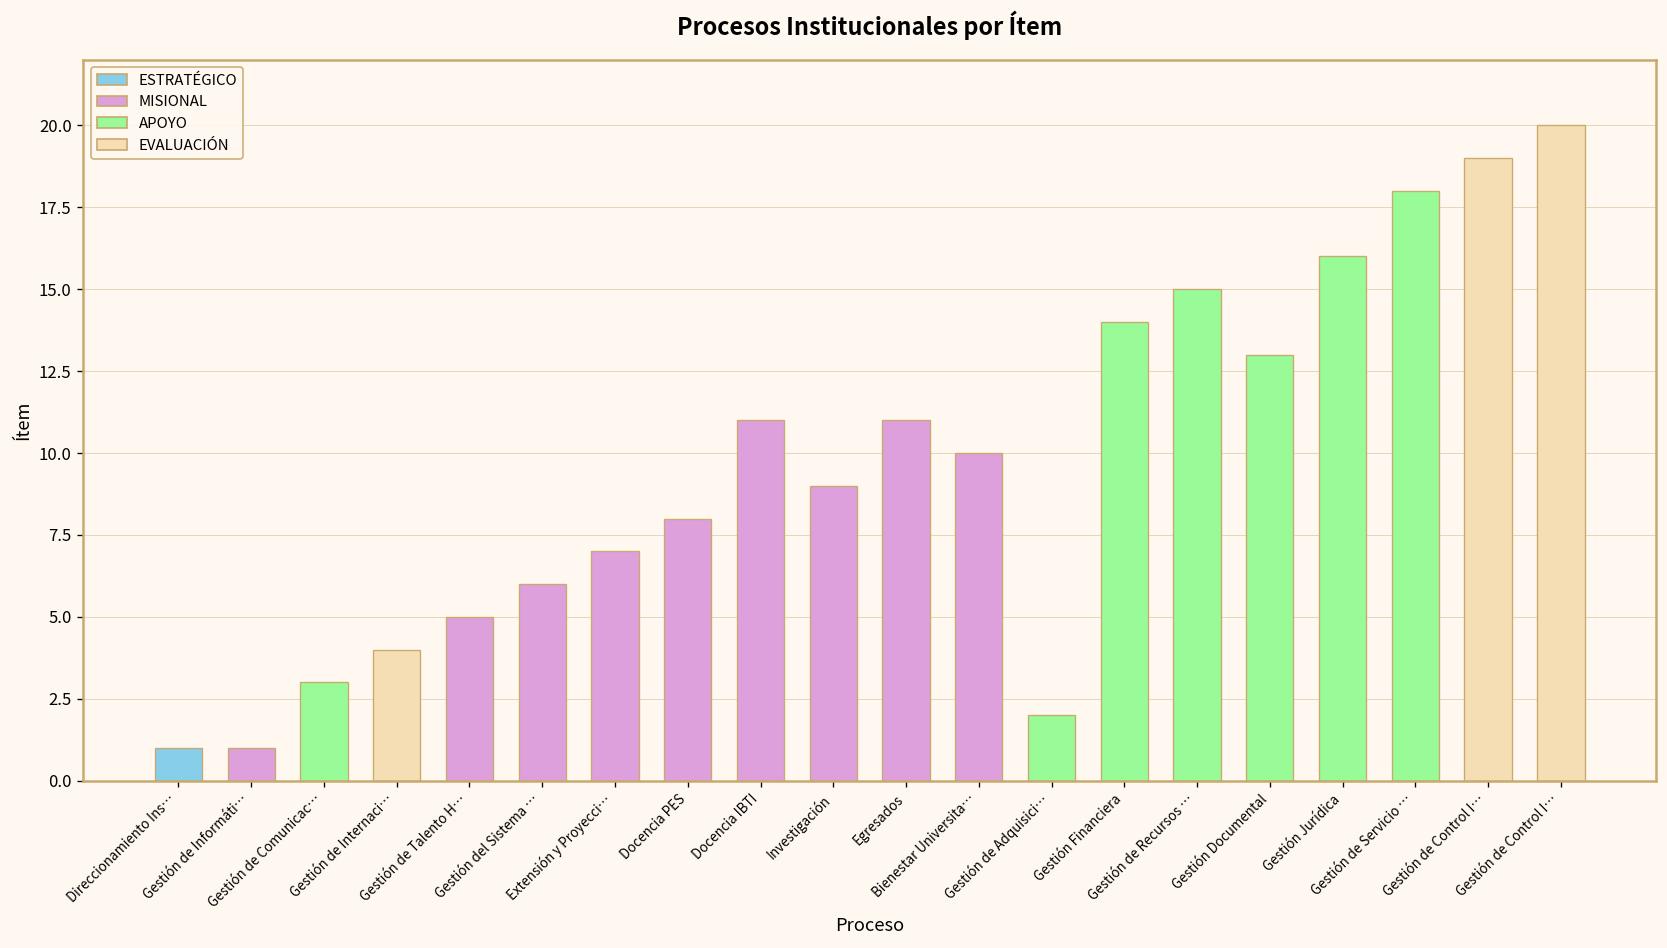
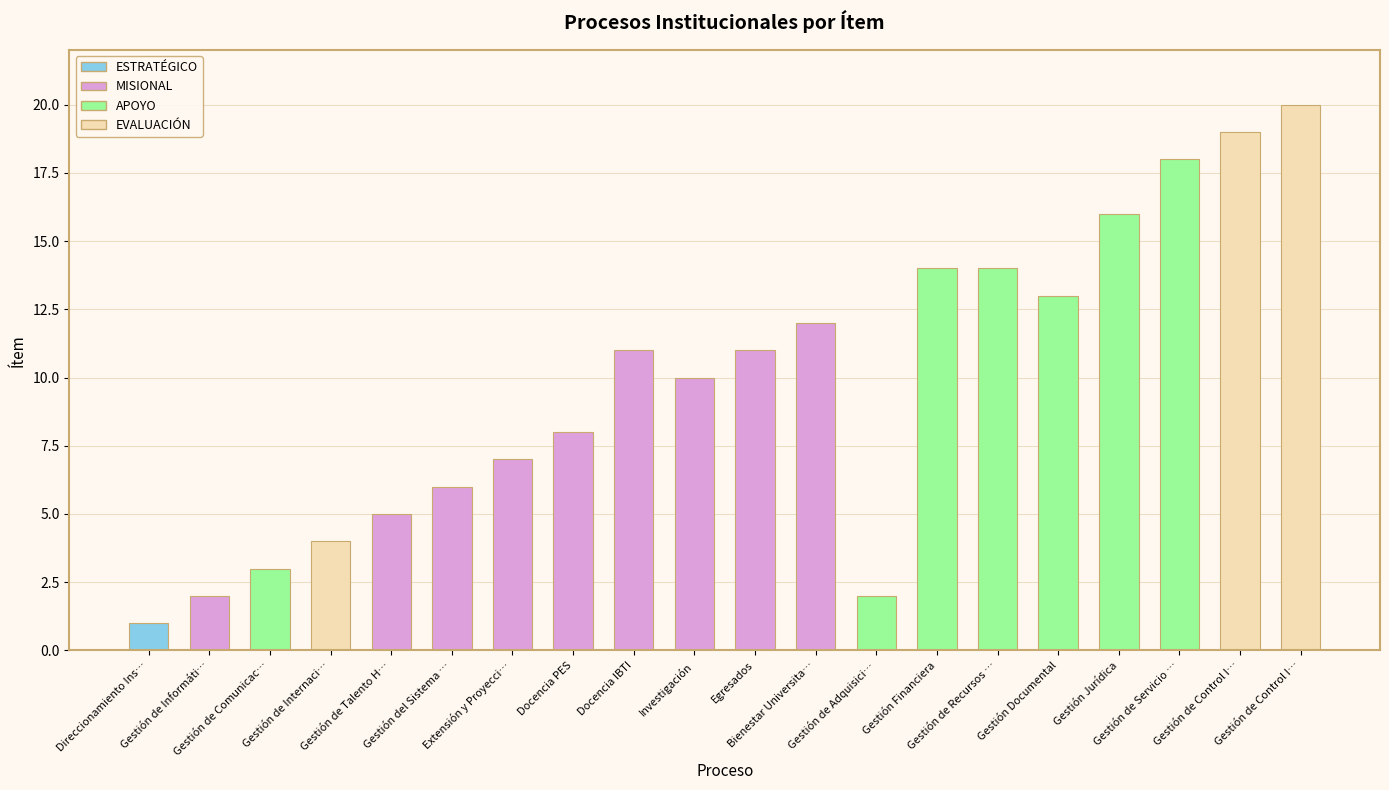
  {
    "Direccionamiento Ins…": 1,
-   "Gestión de Informáti…": 1,
+   "Gestión de Informáti…": 2,
    "Gestión de Comunicac…": 3,
    "Gestión de Internaci…": 4,
    "Gestión de Talento H…": 5,
    "Gestión del Sistema …": 6,
    "Extensión y Proyecci…": 7,
    "Docencia PES": 8,
    "Docencia IBTI": 11,
-   "Investigación": 9,
+   "Investigación": 10,
    "Egresados": 11,
-   "Bienestar Universita…": 10,
+   "Bienestar Universita…": 12,
    "Gestión de Adquisici…": 2,
    "Gestión Financiera": 14,
-   "Gestión de Recursos …": 15,
+   "Gestión de Recursos …": 14,
    "Gestión Documental": 13,
    "Gestión Jurídica": 16,
    "Gestión de Servicio …": 18
  }
